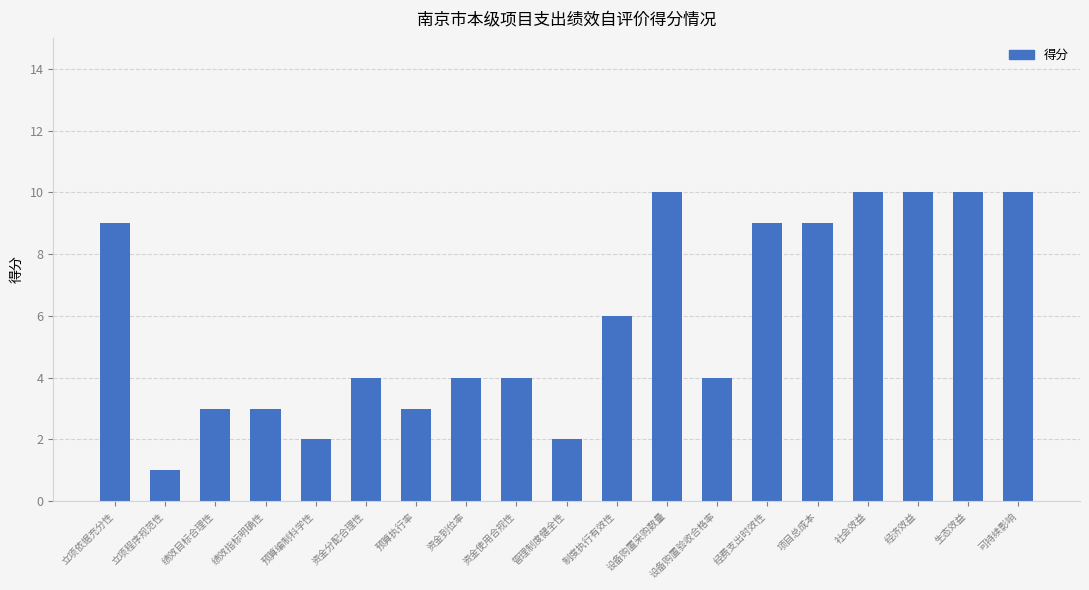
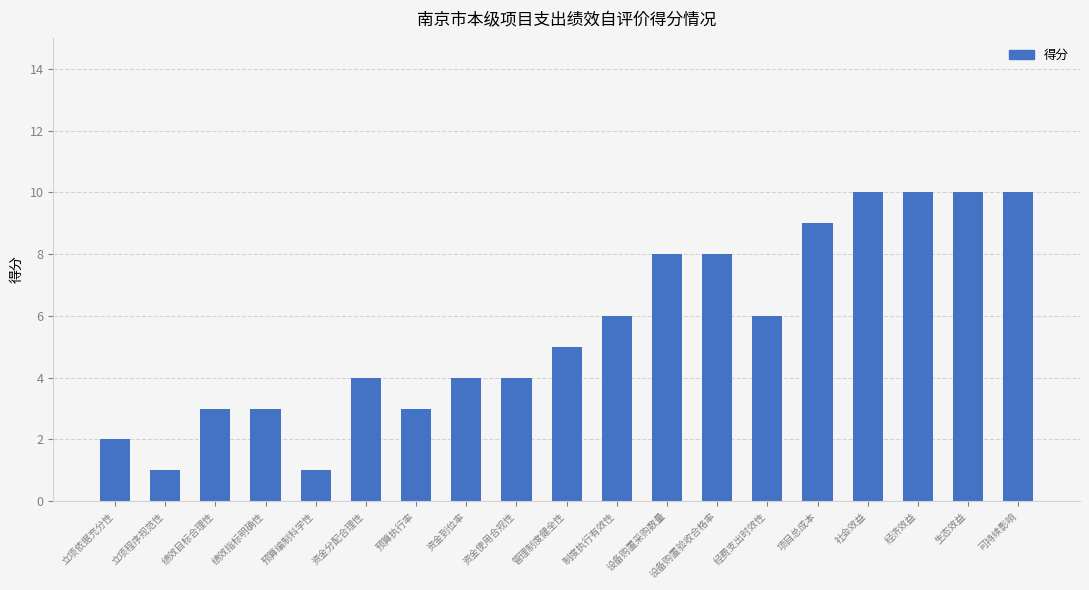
  {
-   "立项依据充分性": 9,
+   "立项依据充分性": 2,
    "立项程序规范性": 1,
    "绩效目标合理性": 3,
    "绩效指标明确性": 3,
-   "预算编制科学性": 2,
+   "预算编制科学性": 1,
    "资金分配合理性": 4,
    "预算执行率": 3,
    "资金到位率": 4,
    "资金使用合规性": 4,
-   "管理制度健全性": 2,
+   "管理制度健全性": 5,
    "制度执行有效性": 6,
-   "设备购置采购数量": 10,
-   "设备购置验收合格率": 4,
-   "经费支出时效性": 9,
+   "设备购置采购数量": 8,
+   "设备购置验收合格率": 8,
+   "经费支出时效性": 6,
    "项目总成本": 9,
    "社会效益": 10,
    "经济效益": 10,
    "生态效益": 10,
    "可持续影响": 10
  }
